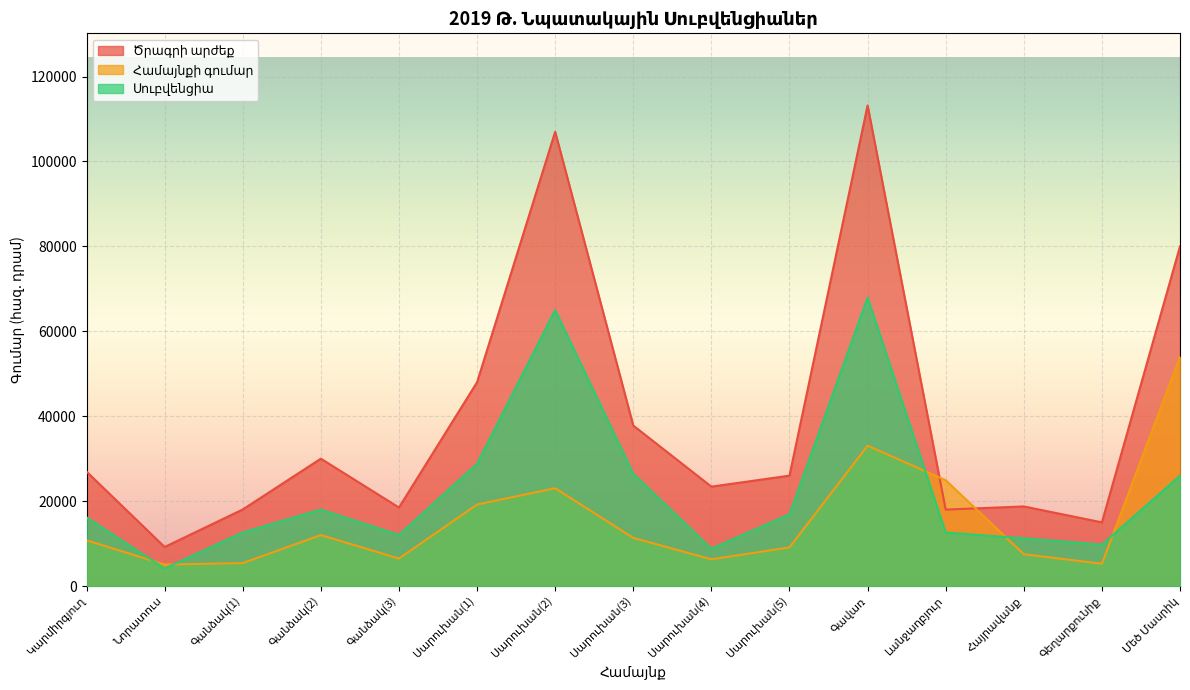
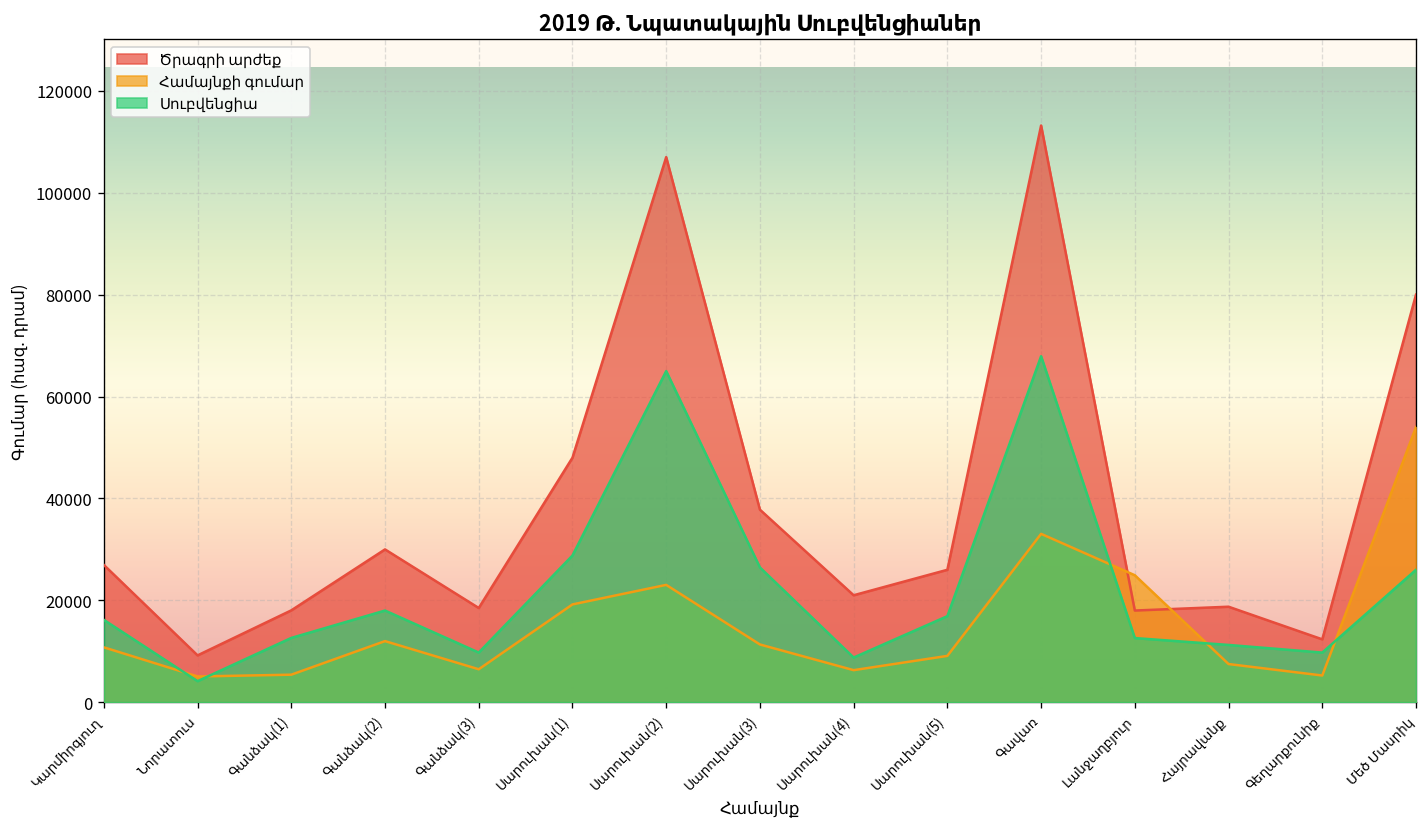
  {
    "Ծրագրի արժեք": {
      "Կարմիրգյուղ": 27000,
      "Նորատուս": 9000,
      "Գանձակ(1)": 18000,
      "Գանձակ(2)": 30000,
      "Գանձակ(3)": 19000,
      "Սարուխան(1)": 48000,
      "Սարուխան(2)": 107000,
      "Սարուխան(3)": 38000,
-     "Սարուխան(4)": 23000,
+     "Սարուխան(4)": 21000,
      "Սարուխան(5)": 26000,
      "Գավառ": 113000,
      "Լանջաղբյուր": 18000,
      "Հայրավանք": 19000,
-     "Գեղարքունիք": 15000,
+     "Գեղարքունիք": 12000,
      "Մեծ Մասրիկ": 80000
    },
    "Համայնքի գումար": {
      "Կարմիրգյուղ": 11000,
      "Նորատուս": 5000,
      "Գանձակ(1)": 5000,
      "Գանձակ(2)": 12000,
      "Գանձակ(3)": 6000,
      "Սարուխան(1)": 19000,
      "Սարուխան(2)": 23000,
      "Սարուխան(3)": 11000,
      "Սարուխան(4)": 6000,
      "Սարուխան(5)": 9000,
      "Գավառ": 33000,
      "Լանջաղբյուր": 25000,
      "Հայրավանք": 8000,
      "Գեղարքունիք": 5000,
      "Մեծ Մասրիկ": 54000
    },
    "Սուբվենցիա": {
      "Կարմիրգյուղ": 16000,
      "Նորատուս": 4000,
      "Գանձակ(1)": 13000,
      "Գանձակ(2)": 18000,
-     "Գանձակ(3)": 12000,
+     "Գանձակ(3)": 10000,
      "Սարուխան(1)": 29000,
      "Սարուխան(2)": 65000,
      "Սարուխան(3)": 26000,
      "Սարուխան(4)": 9000,
      "Սարուխան(5)": 17000,
      "Գավառ": 68000,
      "Լանջաղբյուր": 13000,
      "Հայրավանք": 11000,
      "Գեղարքունիք": 10000,
      "Մեծ Մասրիկ": 26000
    }
  }
